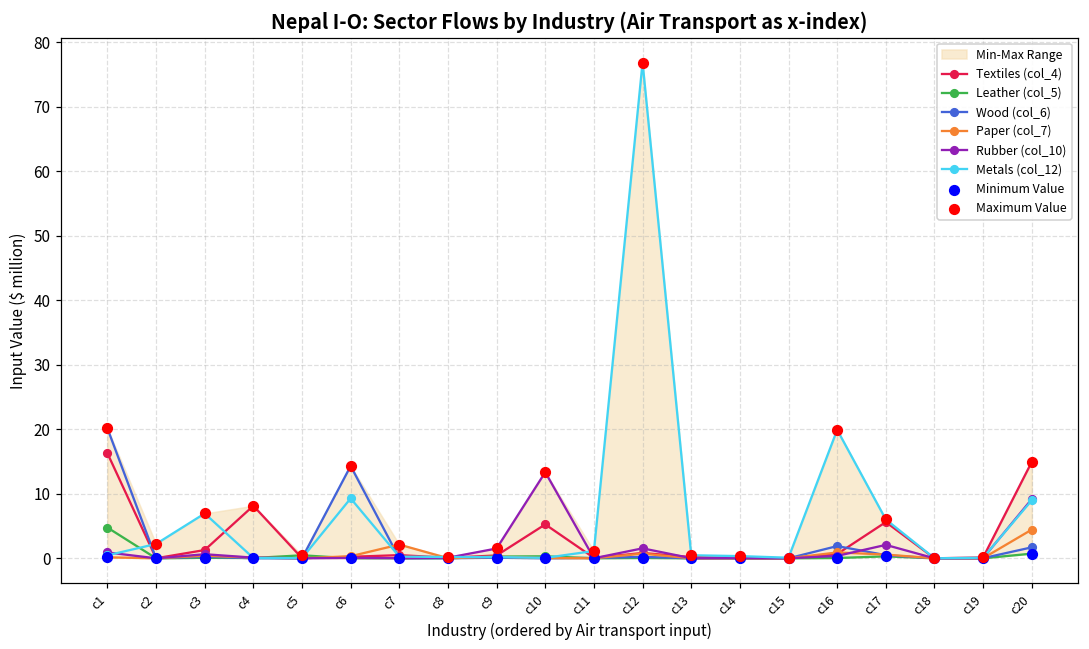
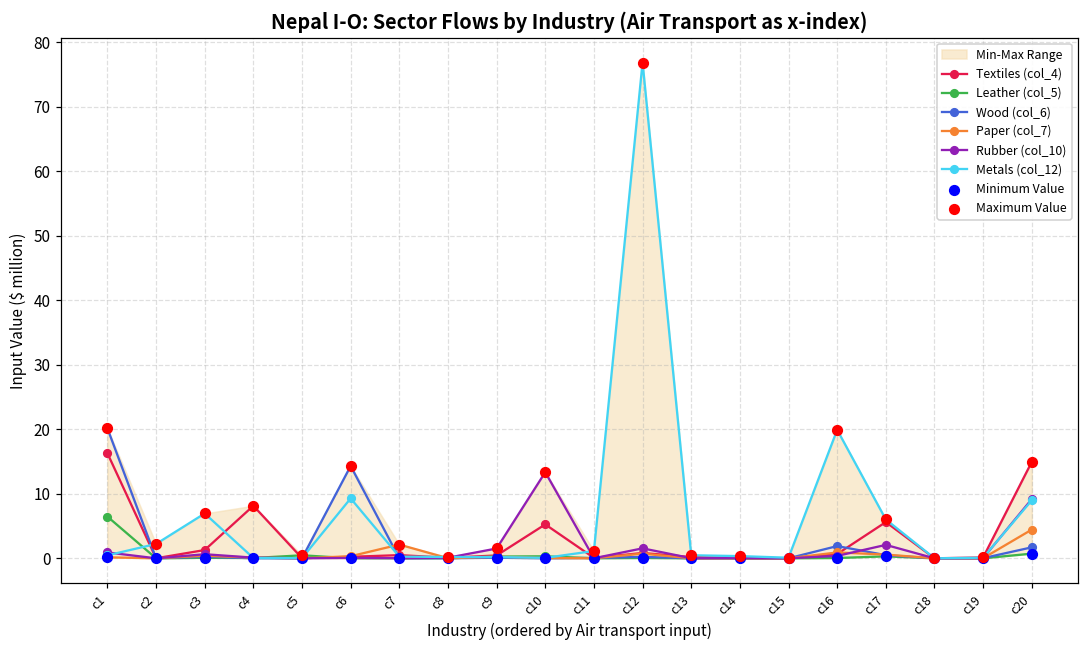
  {
    "Textiles (col_4)": {
      "c1": 16,
      "c3": 1,
      "c10": 5
    },
    "Leather (col_5)": {
-     "c1": 5
+     "c1": 6
    },
    "Wood (col_6)": {
      "c16": 2,
      "c20": 2
    },
    "Paper (col_7)": {
      "c20": 4
    },
    "Rubber (col_10)": {
      "c1": 1,
      "c12": 2,
      "c17": 2
    },
    "Metals (col_12)": {
      "c6": 9
    }
  }
